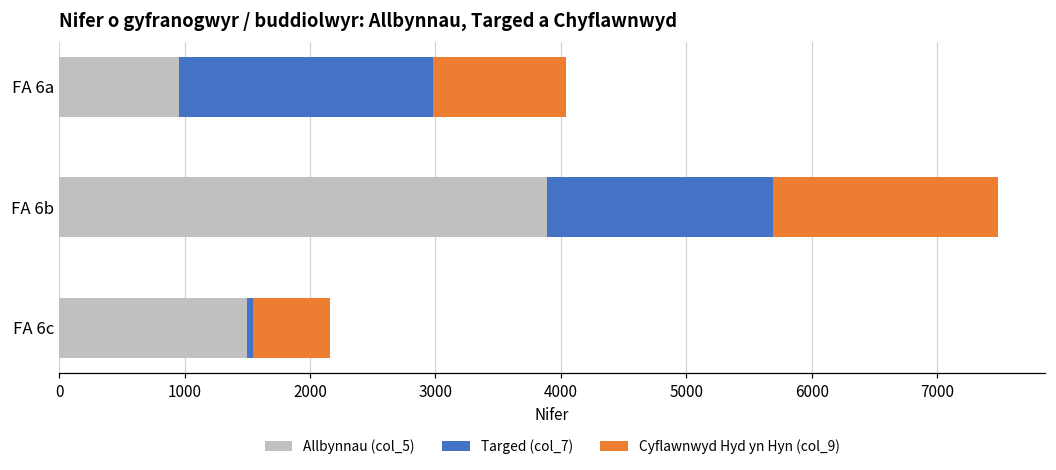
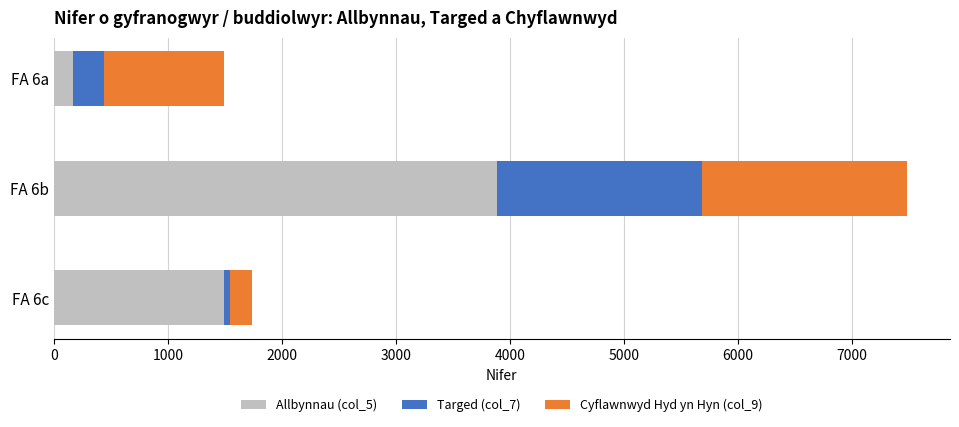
  {
    "Allbynnau (col_5)": {
-     "FA 6a": 960,
+     "FA 6a": 170,
      "FA 6b": 3890,
      "FA 6c": 1500
    },
    "Targed (col_7)": {
-     "FA 6a": 2030,
+     "FA 6a": 270,
      "FA 6b": 1800,
      "FA 6c": 50
    },
    "Cyflawnwyd Hyd yn Hyn (col_9)": {
      "FA 6a": 1060,
      "FA 6b": 1800,
-     "FA 6c": 620
+     "FA 6c": 200
    }
  }
